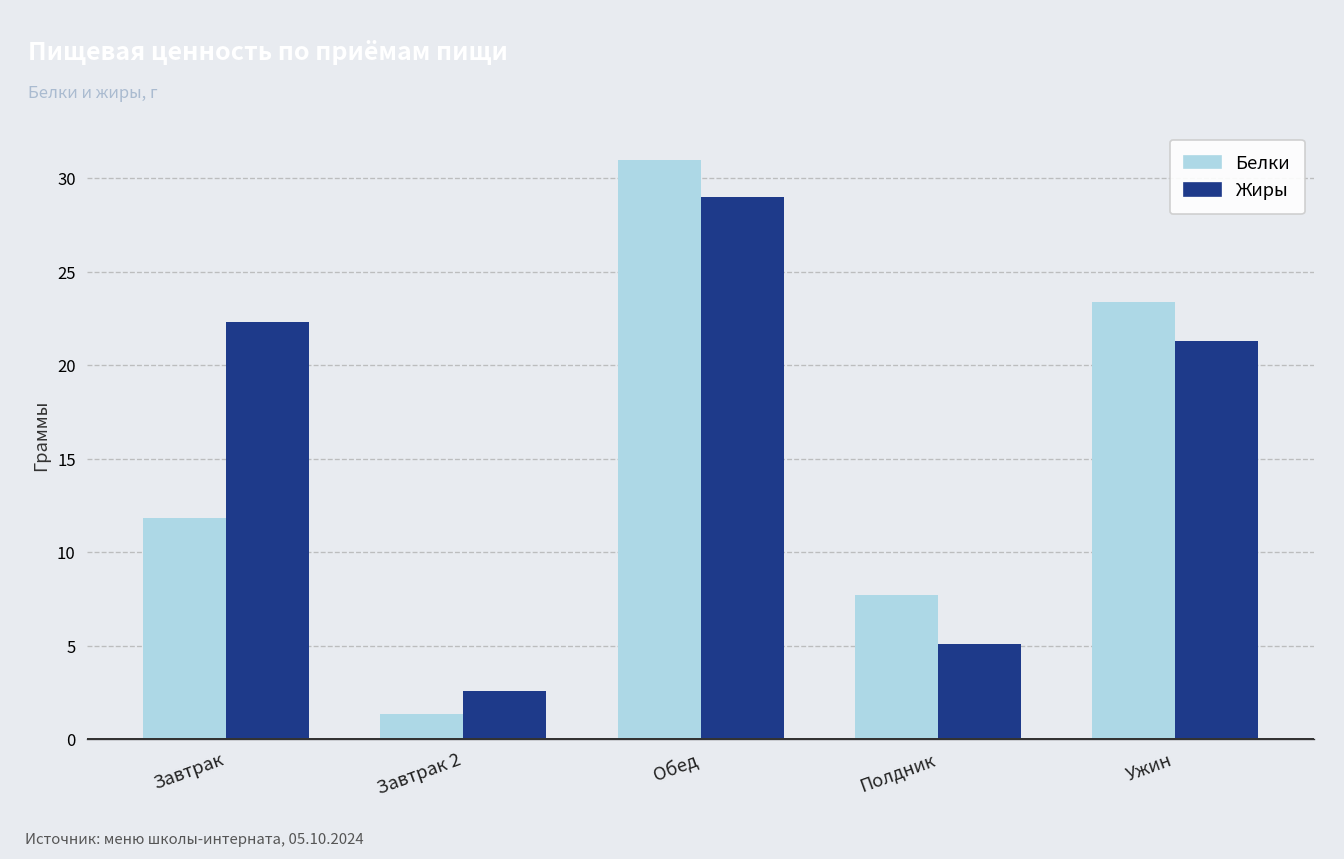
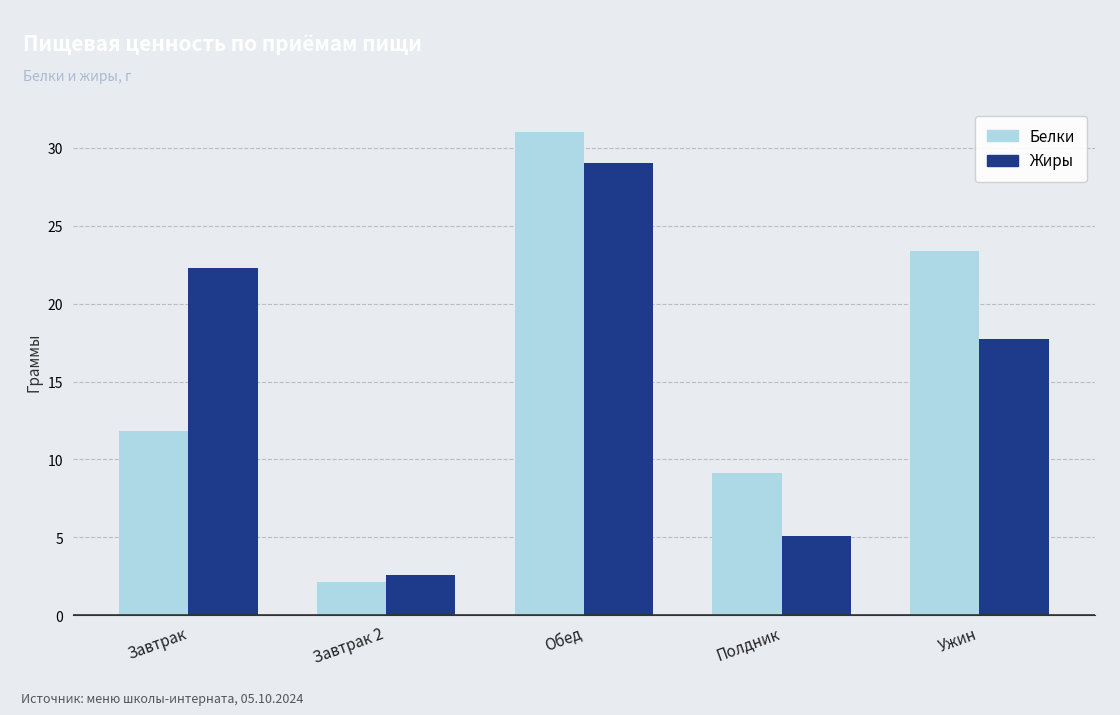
  {
    "Белки": {
      "Завтрак": 11.8,
-     "Завтрак 2": 1.4,
+     "Завтрак 2": 2.2,
      "Обед": 31.0,
-     "Полдник": 7.7,
+     "Полдник": 9.1,
      "Ужин": 23.4
    },
    "Жиры": {
      "Завтрак": 22.3,
      "Завтрак 2": 2.6,
      "Обед": 29.0,
      "Полдник": 5.1,
-     "Ужин": 21.3
+     "Ужин": 17.7
    }
  }
